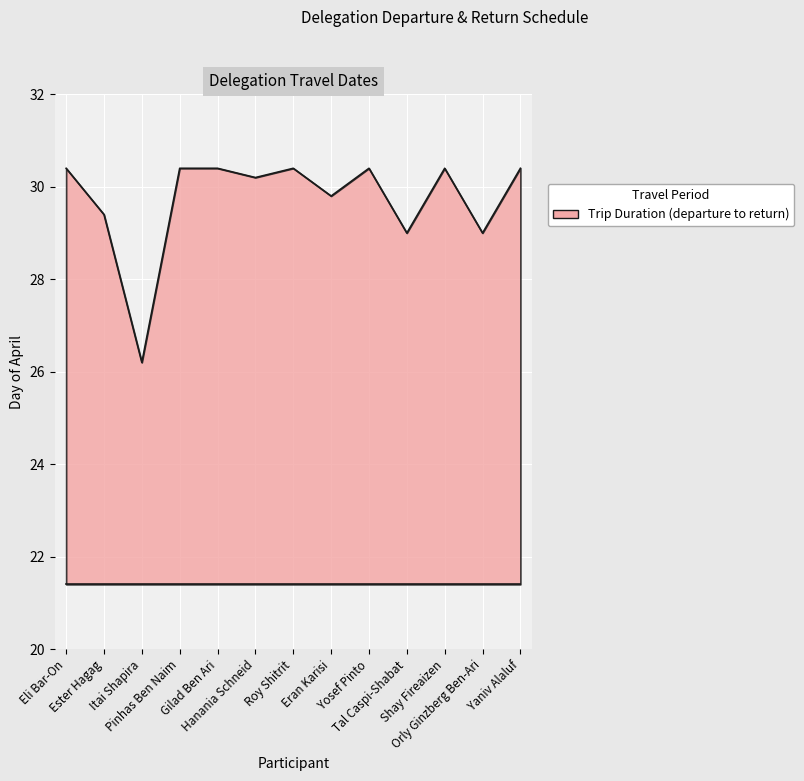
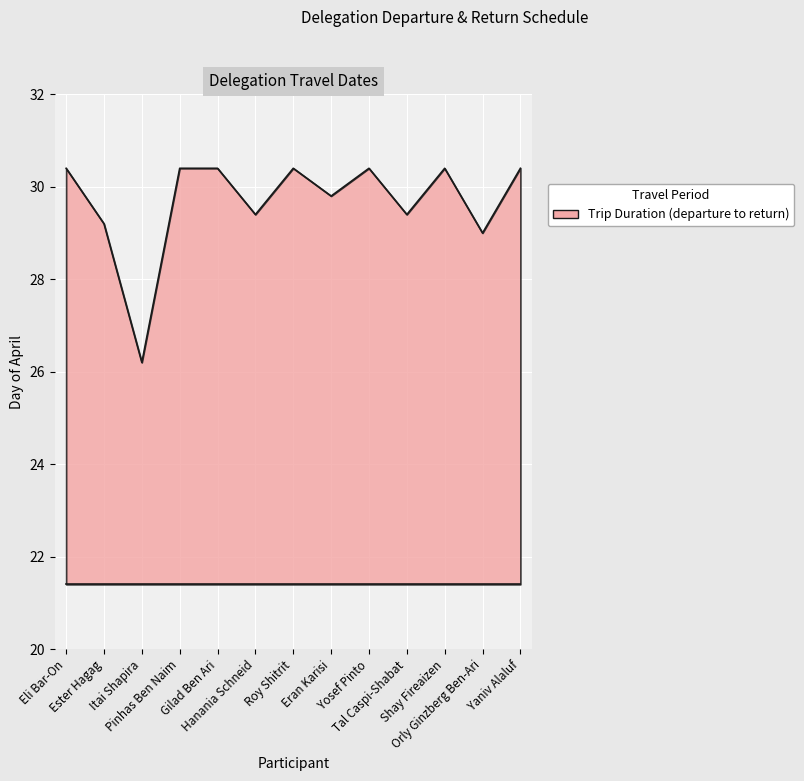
  {
    "Trip Duration (departure to return)": {
      "Eli Bar-On": 30.4,
-     "Ester Hagag": 29.4,
+     "Ester Hagag": 29.2,
      "Itai Shapira": 26.2,
      "Pinhas Ben Naim": 30.4,
      "Gilad Ben Ari": 30.4,
-     "Hanania Schneid": 30.2,
+     "Hanania Schneid": 29.4,
      "Roy Shitrit": 30.4,
      "Eran Karisi": 29.8,
      "Yosef Pinto": 30.4,
-     "Tal Caspi-Shabat": 29.0,
+     "Tal Caspi-Shabat": 29.4,
      "Shay Fireaizen": 30.4,
      "Orly Ginzberg Ben-Ari": 29.0,
      "Yaniv Alaluf": 30.4
    }
  }
